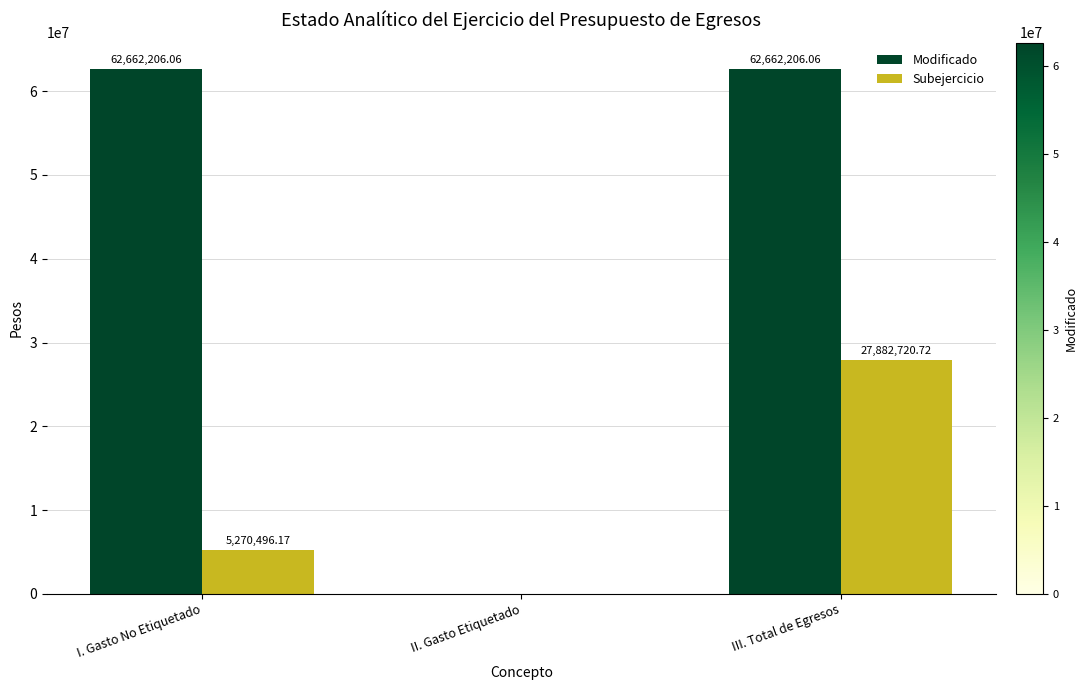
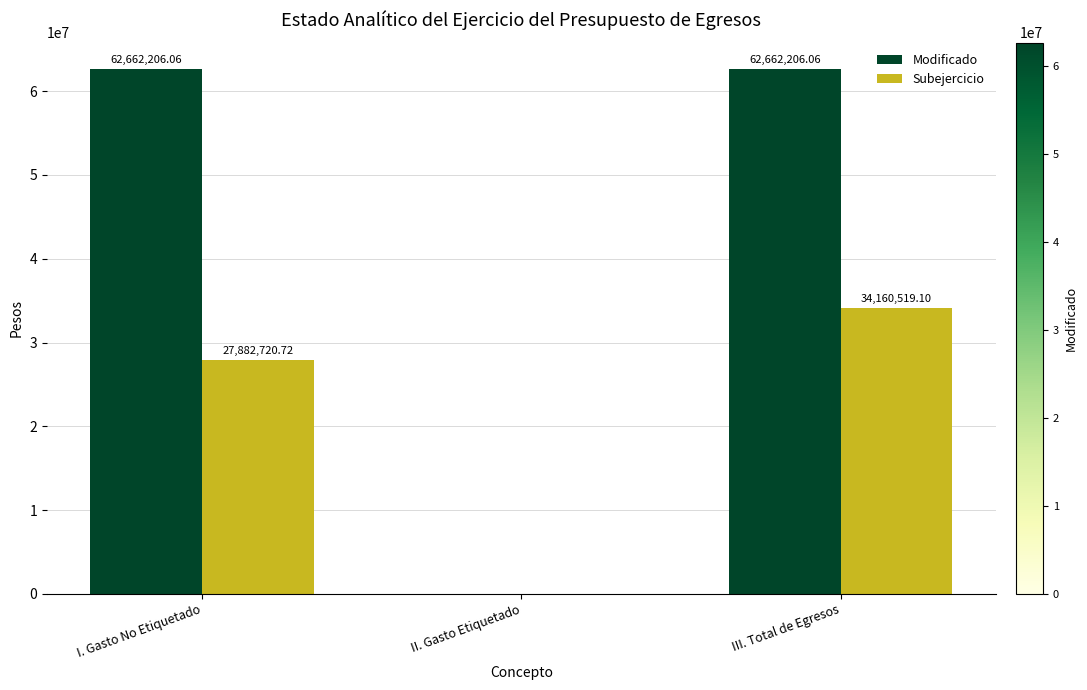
  {
    "Modificado": {
      "I. Gasto No Etiquetado": "62,662,206.06",
      "III. Total de Egresos": "62,662,206.06"
    },
    "Subejercicio": {
-     "I. Gasto No Etiquetado": "5,270,496.17",
-     "III. Total de Egresos": "27,882,720.72"
+     "I. Gasto No Etiquetado": "27,882,720.72",
+     "III. Total de Egresos": "34,160,519.10"
    }
  }
